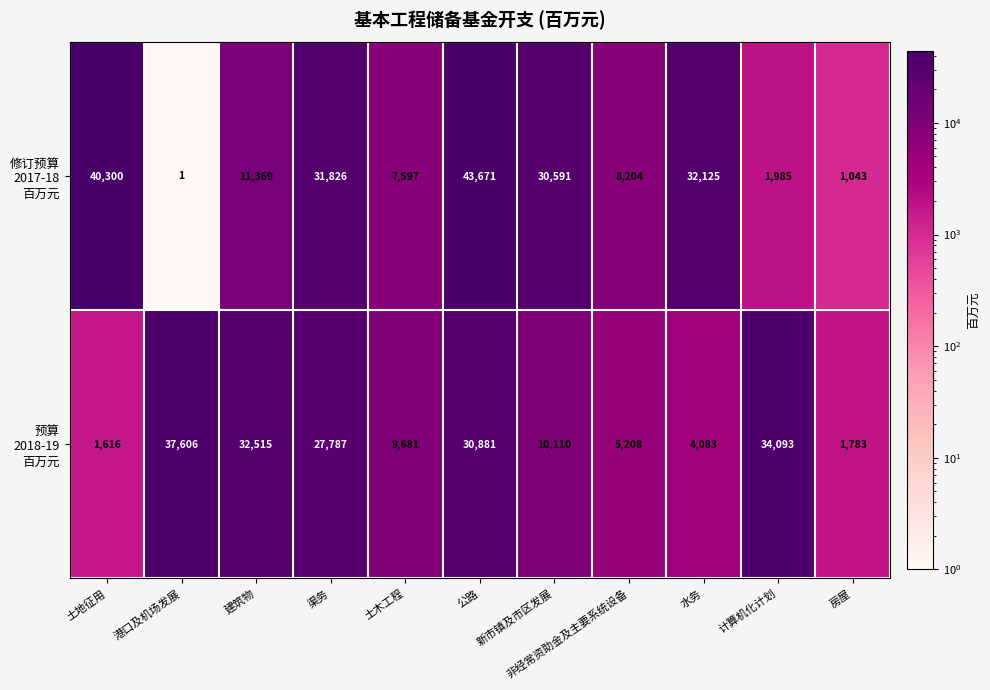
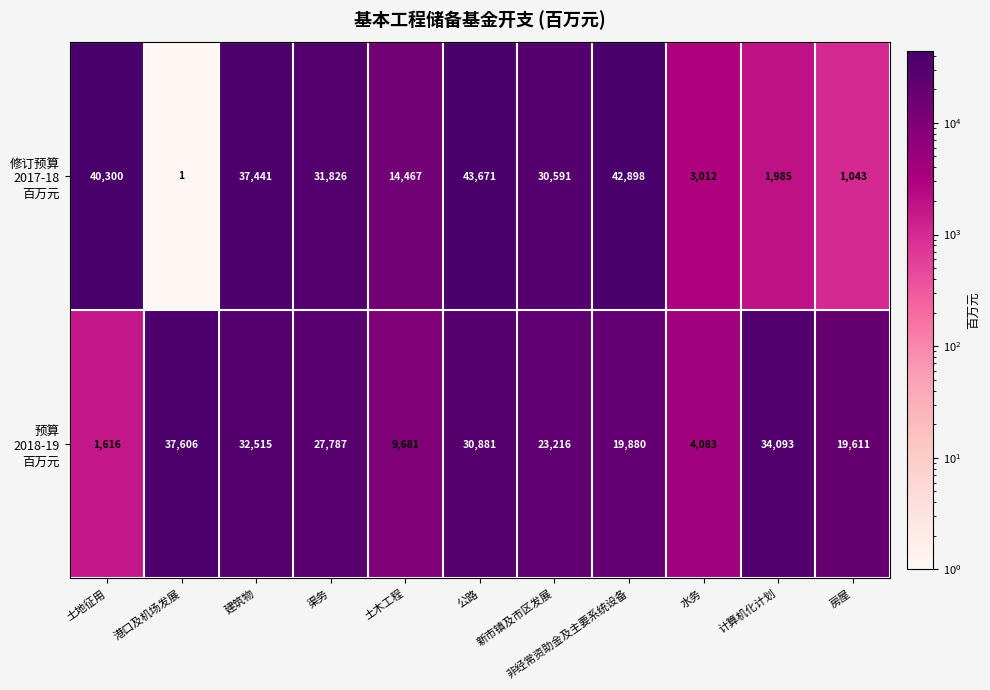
  {
    "修订预算 2017-18 百万元": {
      "土地征用": "40,300",
      "港口及机场发展": "1",
-     "建筑物": "11,369",
+     "建筑物": "37,441",
      "渠务": "31,826",
-     "土木工程": "7,597",
+     "土木工程": "14,467",
      "公路": "43,671",
      "新市镇及市区发展": "30,591",
-     "非经常资助金及主要系统设备": "8,204",
-     "水务": "32,125",
+     "非经常资助金及主要系统设备": "42,898",
+     "水务": "3,012",
      "计算机化计划": "1,985",
      "房屋": "1,043"
    },
    "预算 2018-19 百万元": {
      "土地征用": "1,616",
      "港口及机场发展": "37,606",
      "建筑物": "32,515",
      "渠务": "27,787",
      "土木工程": "9,681",
      "公路": "30,881",
-     "新市镇及市区发展": "10,110",
-     "非经常资助金及主要系统设备": "5,208",
+     "新市镇及市区发展": "23,216",
+     "非经常资助金及主要系统设备": "19,880",
      "水务": "4,083",
      "计算机化计划": "34,093",
-     "房屋": "1,783"
+     "房屋": "19,611"
    }
  }
